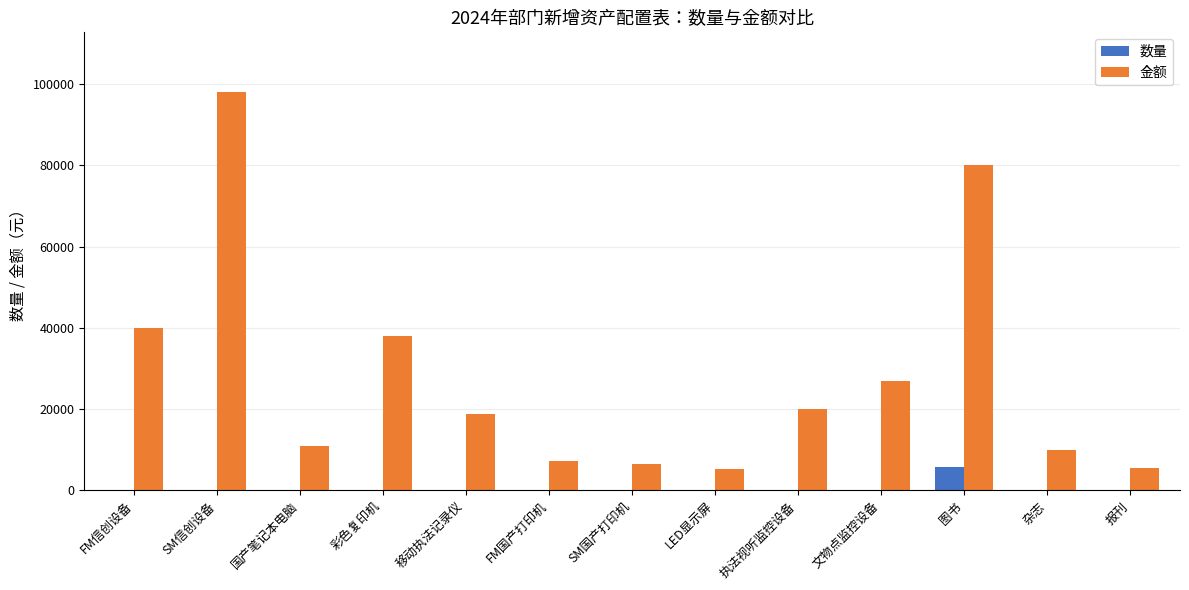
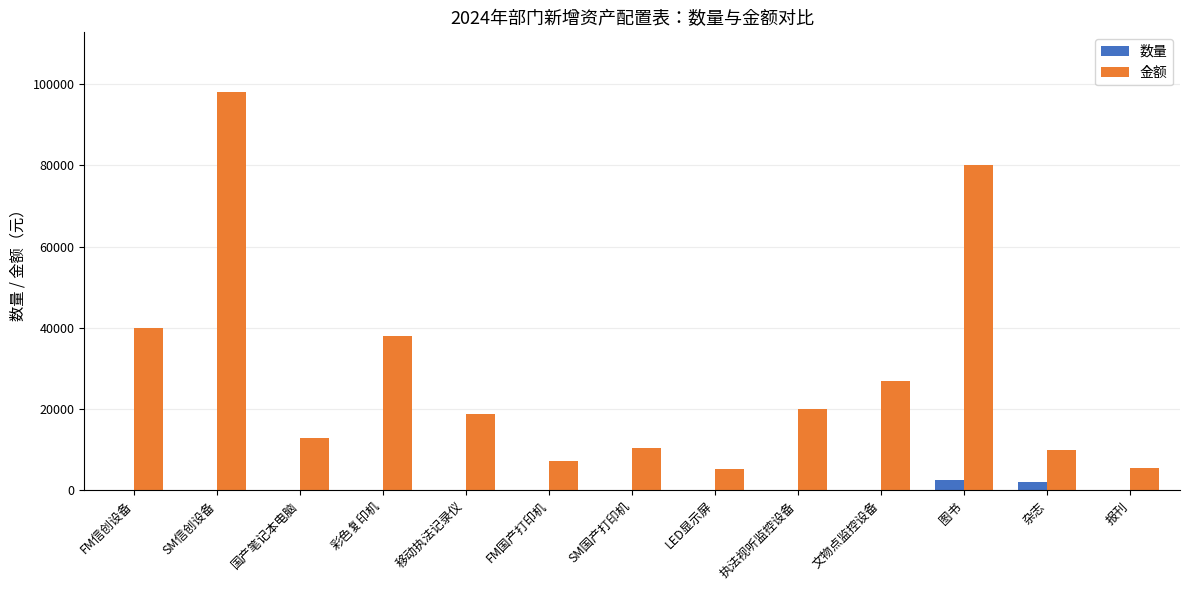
  {
    "数量": {
-     "图书": 6000,
-     "杂志": 0
+     "图书": 3000,
+     "杂志": 2000
    },
    "金额": {
      "FM信创设备": 40000,
      "SM信创设备": 98000,
-     "国产笔记本电脑": 11000,
+     "国产笔记本电脑": 13000,
      "彩色复印机": 38000,
      "移动执法记录仪": 19000,
      "FM国产打印机": 7000,
-     "SM国产打印机": 7000,
+     "SM国产打印机": 10000,
      "LED显示屏": 5000,
      "执法视听监控设备": 20000,
      "文物点监控设备": 27000,
      "图书": 80000,
      "杂志": 10000,
      "报刊": 5000
    }
  }
